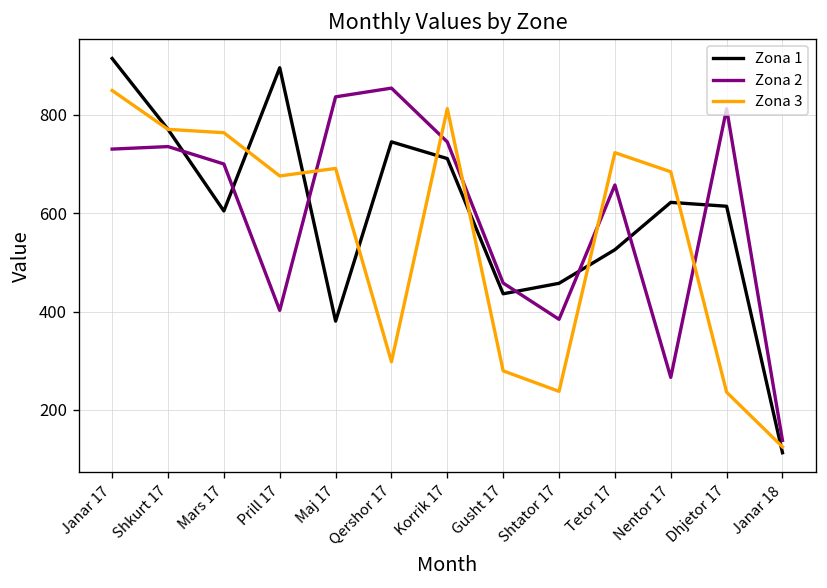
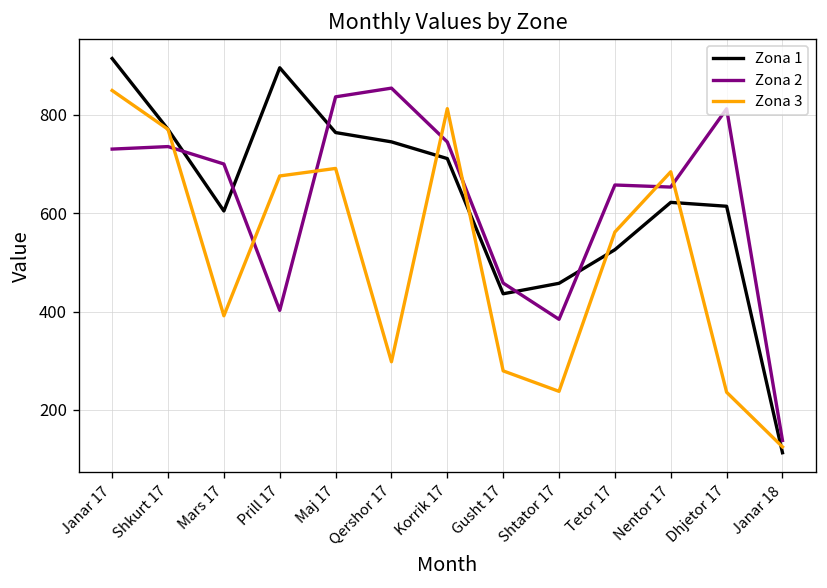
  {
    "Zona 1": {
      "Janar 17": 910,
      "Mars 17": 600,
      "Prill 17": 900,
-     "Maj 17": 380,
+     "Maj 17": 760,
      "Qershor 17": 740,
      "Korrik 17": 710,
      "Gusht 17": 440,
      "Shtator 17": 460,
      "Tetor 17": 530,
      "Nentor 17": 620,
      "Dhjetor 17": 610,
      "Janar 18": 110
    },
    "Zona 2": {
      "Janar 17": 730,
      "Shkurt 17": 740,
      "Mars 17": 700,
      "Prill 17": 400,
      "Maj 17": 840,
      "Qershor 17": 850,
      "Korrik 17": 740,
      "Gusht 17": 460,
      "Shtator 17": 380,
      "Tetor 17": 660,
-     "Nentor 17": 270,
+     "Nentor 17": 650,
      "Janar 18": 140
    },
    "Zona 3": {
      "Janar 17": 850,
-     "Mars 17": 760,
+     "Mars 17": 390,
      "Prill 17": 680,
      "Maj 17": 690,
      "Qershor 17": 300,
      "Korrik 17": 810,
      "Gusht 17": 280,
      "Shtator 17": 240,
-     "Tetor 17": 720,
+     "Tetor 17": 560,
      "Nentor 17": 680,
      "Dhjetor 17": 240,
      "Janar 18": 130
    }
  }
